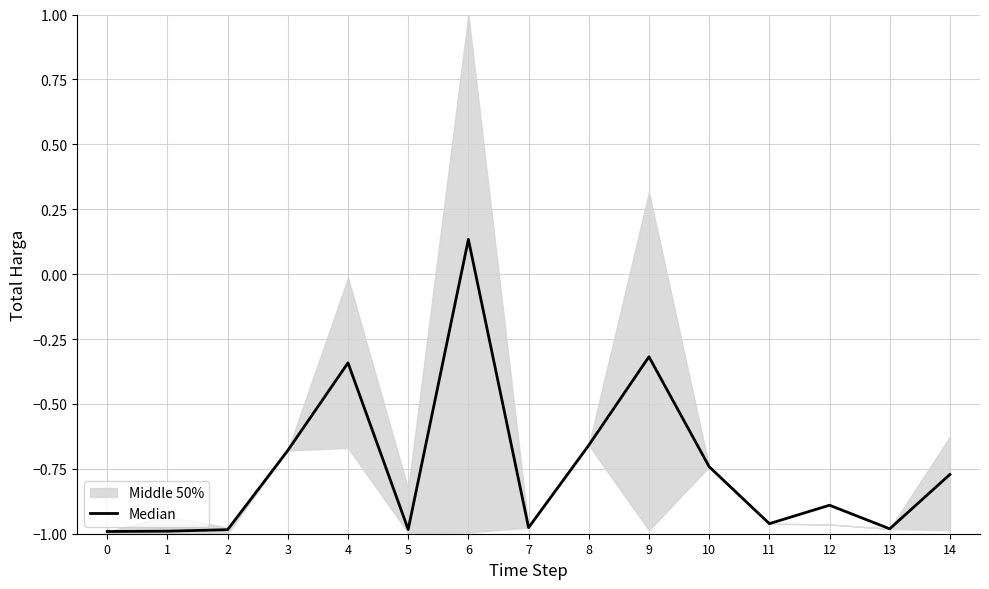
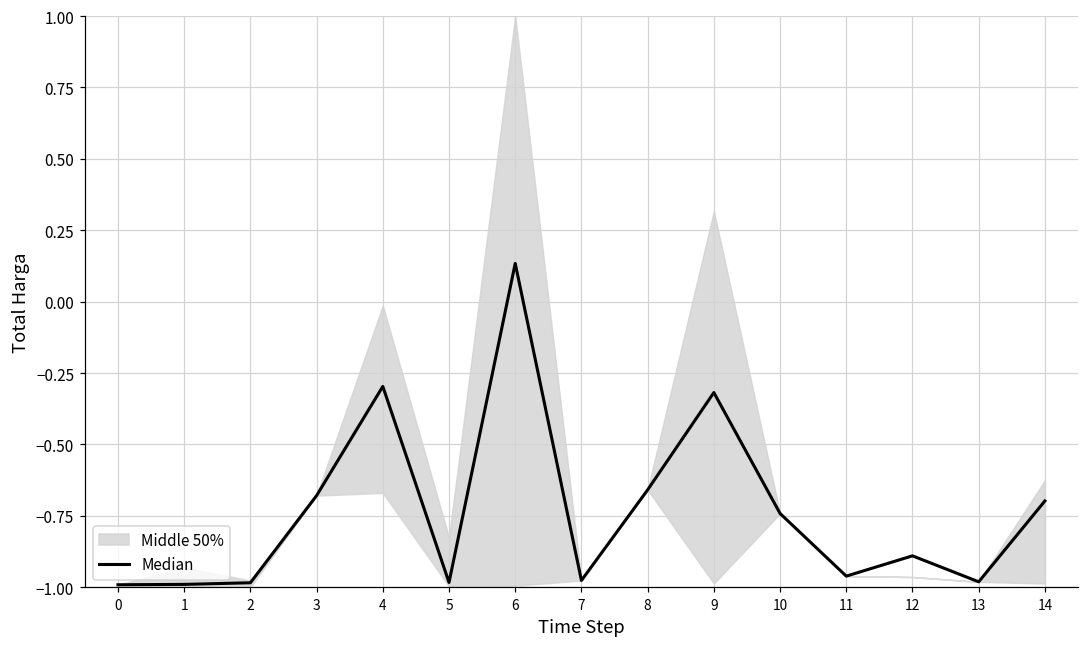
  {
    "Median": {
      "1": -0.99,
-     "4": -0.34,
+     "4": -0.30,
      "5": -0.98,
      "6": 0.13,
      "9": -0.32,
      "12": -0.89,
-     "14": -0.77
+     "14": -0.70
    },
    "Middle 50%": {
      "12": 0.00
    }
  }
